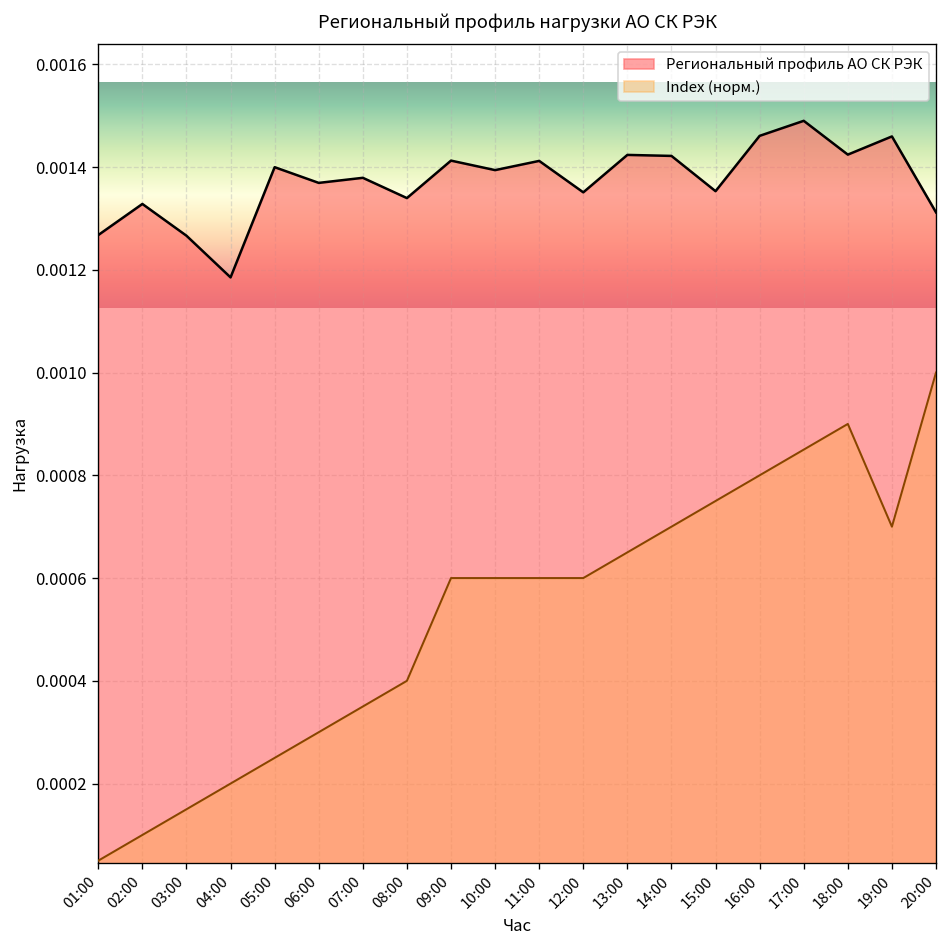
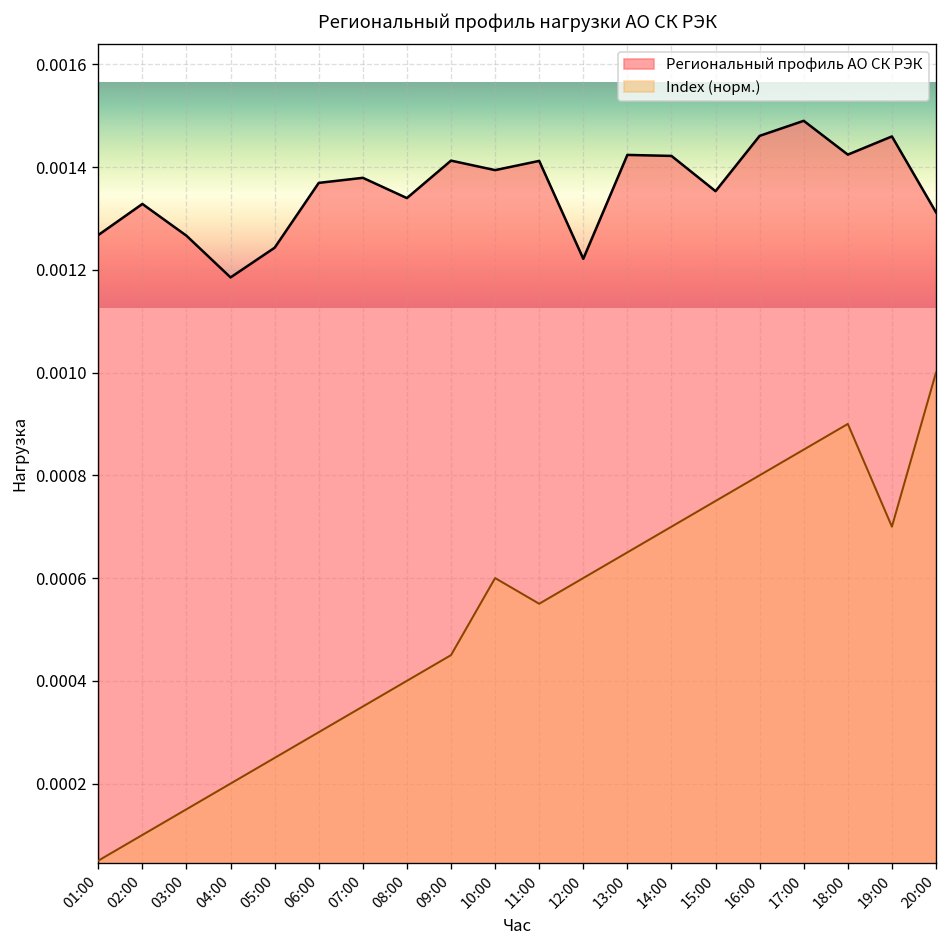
  {
    "Региональный профиль АО СК РЭК": {
      "01:00": 0.00127,
      "02:00": 0.00133,
      "03:00": 0.00127,
      "04:00": 0.00119,
-     "05:00": 0.00140,
+     "05:00": 0.00124,
      "06:00": 0.00137,
      "07:00": 0.00138,
      "08:00": 0.00134,
      "09:00": 0.00141,
      "10:00": 0.00139,
      "11:00": 0.00141,
-     "12:00": 0.00135,
+     "12:00": 0.00122,
      "13:00": 0.00142,
      "14:00": 0.00142,
      "15:00": 0.00135,
      "16:00": 0.00146,
      "17:00": 0.00149,
      "18:00": 0.00142,
      "19:00": 0.00146,
      "20:00": 0.00131
    },
    "Index (норм.)": {
      "01:00": 0.00005,
      "02:00": 0.00010,
      "03:00": 0.00015,
      "04:00": 0.00020,
      "05:00": 0.00025,
      "06:00": 0.00030,
      "07:00": 0.00035,
      "08:00": 0.00040,
-     "09:00": 0.00060,
+     "09:00": 0.00045,
      "10:00": 0.00060,
-     "11:00": 0.00060,
+     "11:00": 0.00055,
      "12:00": 0.00060,
      "13:00": 0.00065,
      "14:00": 0.00070,
      "15:00": 0.00075,
      "16:00": 0.00080,
      "17:00": 0.00085,
      "18:00": 0.00090,
      "19:00": 0.00070,
      "20:00": 0.00100
    }
  }
